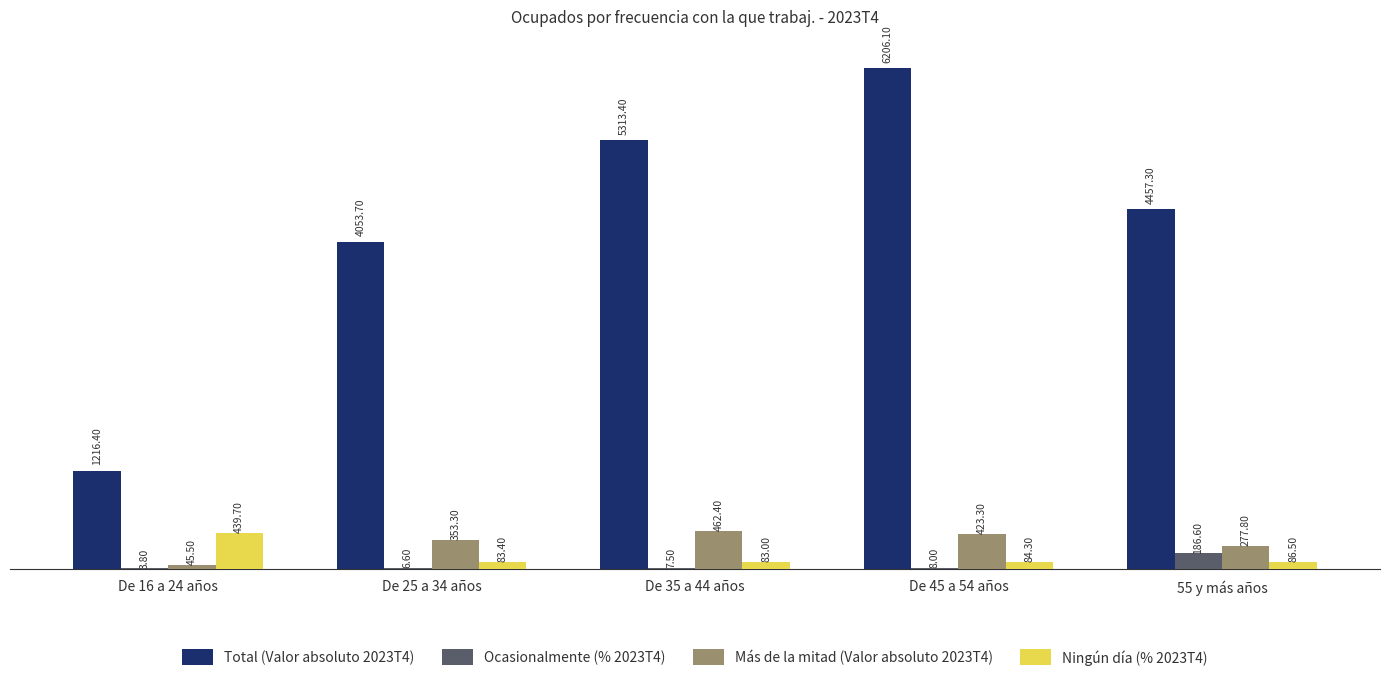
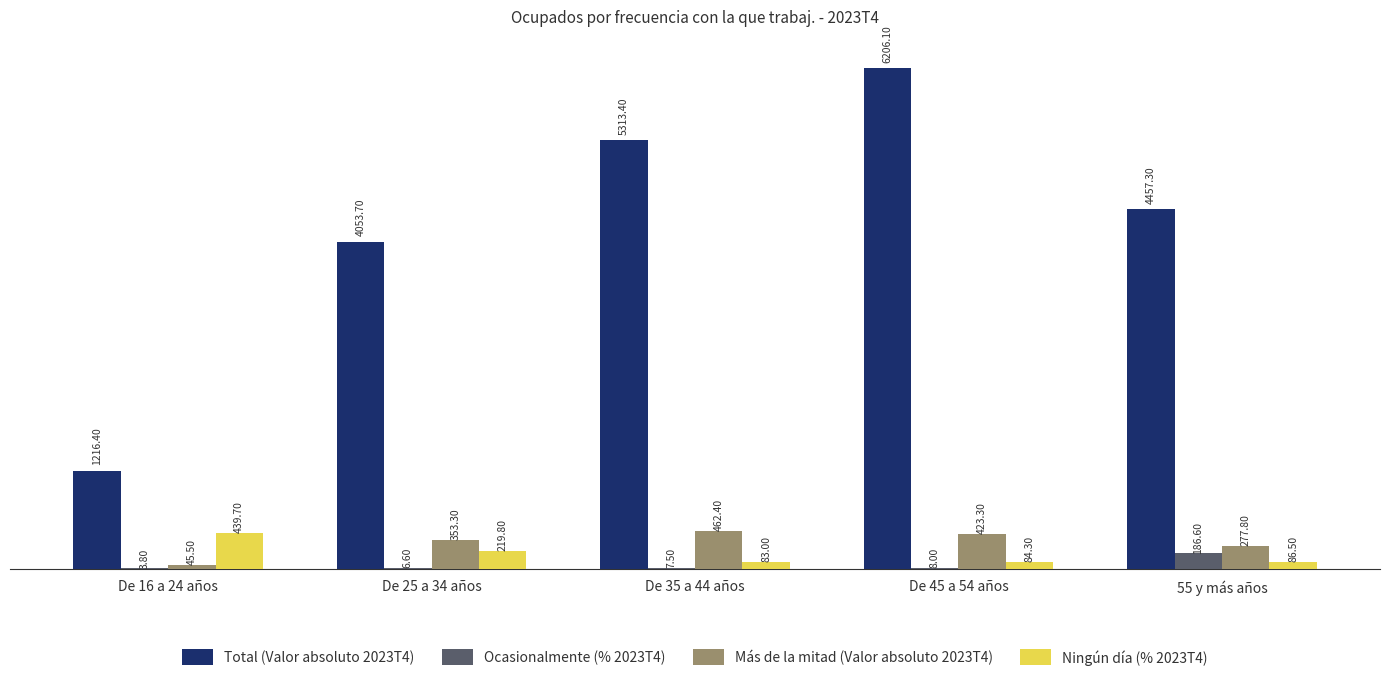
  {
    "Total (Valor absoluto 2023T4)": {
      "De 16 a 24 años": 1216.40,
      "De 25 a 34 años": 4053.70,
      "De 35 a 44 años": 5313.40,
      "De 45 a 54 años": 6206.10,
      "55 y más años": 4457.30
    },
    "Ocasionalmente (% 2023T4)": {
      "De 16 a 24 años": 3.80,
      "De 25 a 34 años": 6.60,
      "De 35 a 44 años": 7.50,
      "De 45 a 54 años": 8.00,
      "55 y más años": 186.60
    },
    "Más de la mitad (Valor absoluto 2023T4)": {
      "De 16 a 24 años": 45.50,
      "De 25 a 34 años": 353.30,
      "De 35 a 44 años": 462.40,
      "De 45 a 54 años": 423.30,
      "55 y más años": 277.80
    },
    "Ningún día (% 2023T4)": {
      "De 16 a 24 años": 439.70,
-     "De 25 a 34 años": 83.40,
+     "De 25 a 34 años": 219.80,
      "De 35 a 44 años": 83.00,
      "De 45 a 54 años": 84.30,
      "55 y más años": 86.50
    }
  }
